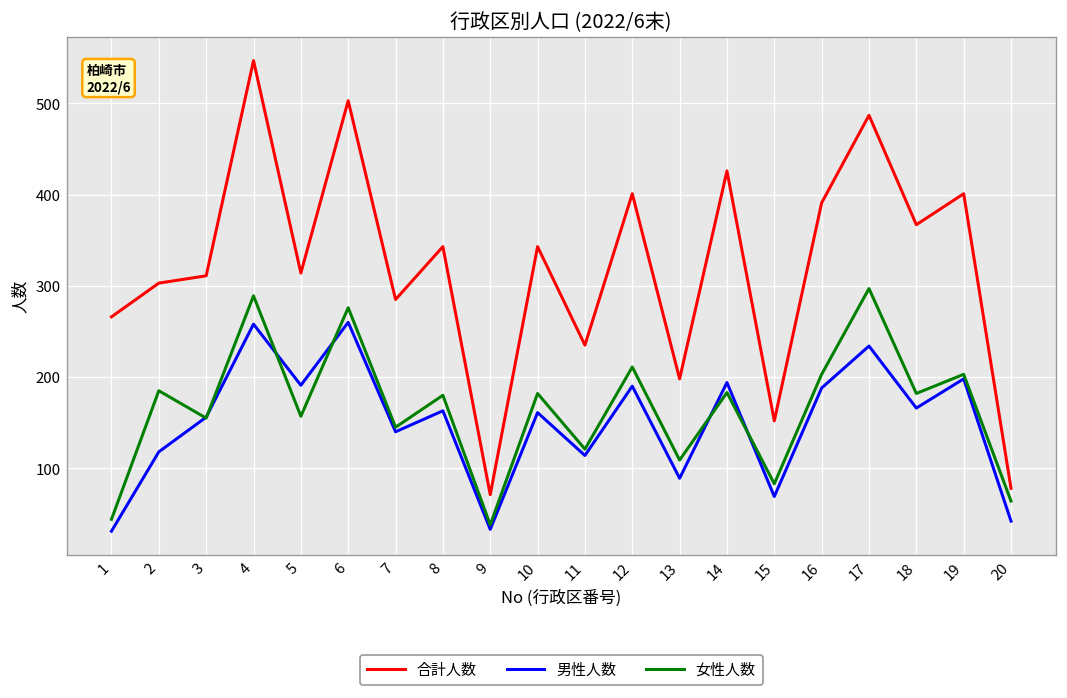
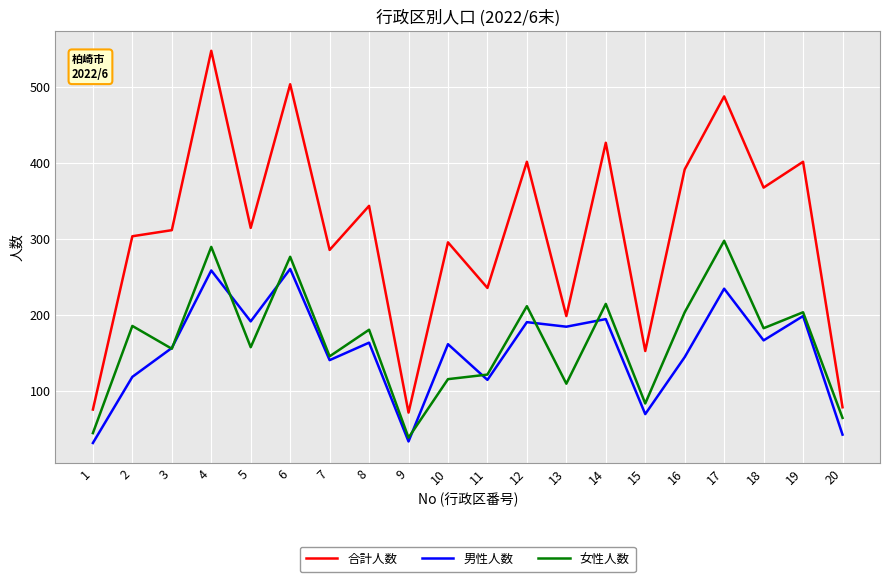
  {
    "合計人数": {
-     "1": 270,
+     "1": 80,
      "2": 300,
      "3": 310,
      "4": 550,
      "5": 310,
      "6": 500,
      "7": 290,
      "8": 340,
      "9": 70,
-     "10": 340,
+     "10": 300,
      "11": 240,
      "12": 400,
      "13": 200,
      "14": 430,
      "15": 150,
      "16": 390,
      "17": 490,
      "18": 370,
      "19": 400,
      "20": 80
    },
    "男性人数": {
      "1": 30,
      "2": 120,
      "4": 260,
      "5": 190,
      "6": 260,
      "7": 140,
      "8": 160,
      "9": 30,
      "10": 160,
      "11": 110,
      "12": 190,
-     "13": 90,
+     "13": 180,
      "14": 190,
      "15": 70,
-     "16": 190,
+     "16": 140,
      "17": 230,
      "18": 170,
      "19": 200,
      "20": 40
    },
    "女性人数": {
      "1": 40,
      "2": 190,
      "4": 290,
      "5": 160,
      "6": 280,
      "7": 150,
      "8": 180,
      "9": 40,
-     "10": 180,
+     "10": 120,
      "11": 120,
      "12": 210,
      "13": 110,
-     "14": 180,
+     "14": 210,
      "15": 80,
      "16": 200,
      "17": 300,
      "18": 180,
      "19": 200,
      "20": 60
    }
  }
